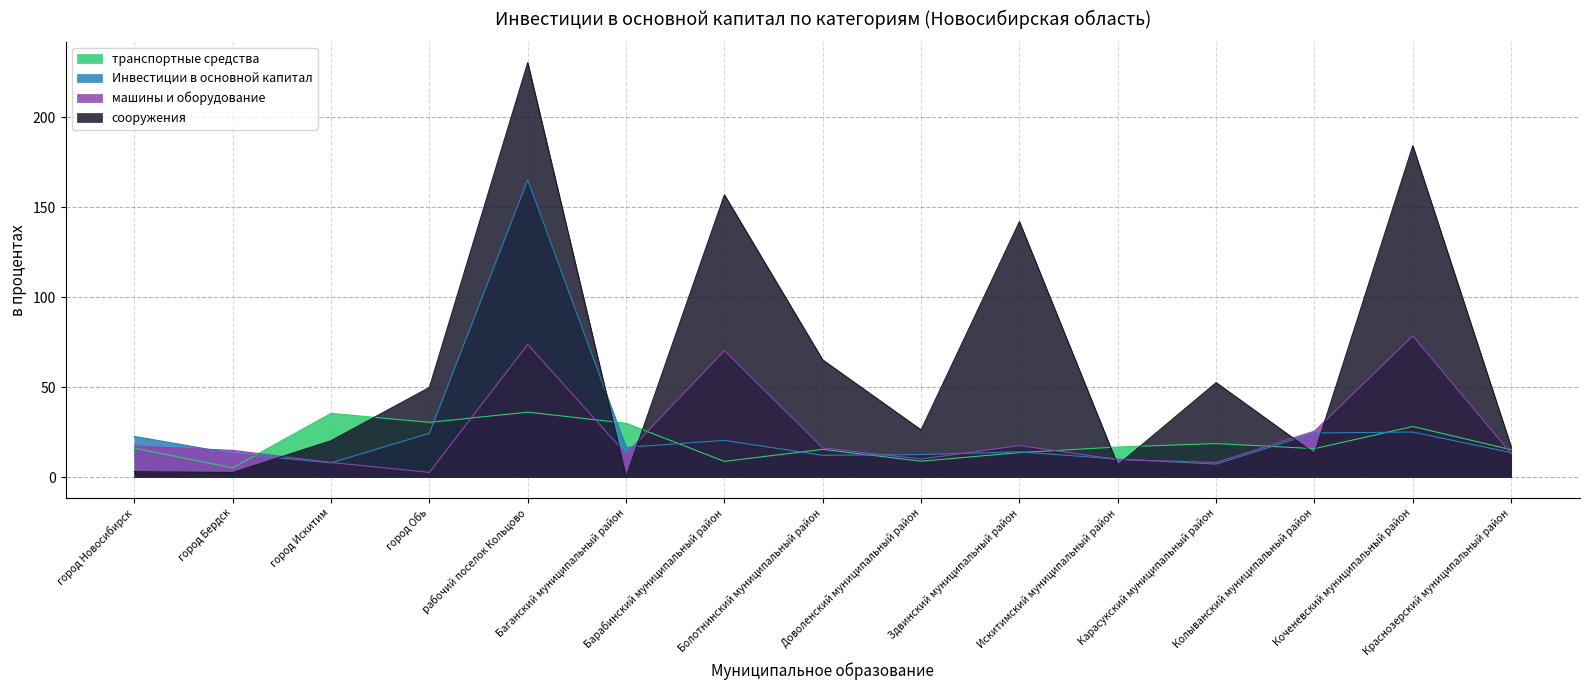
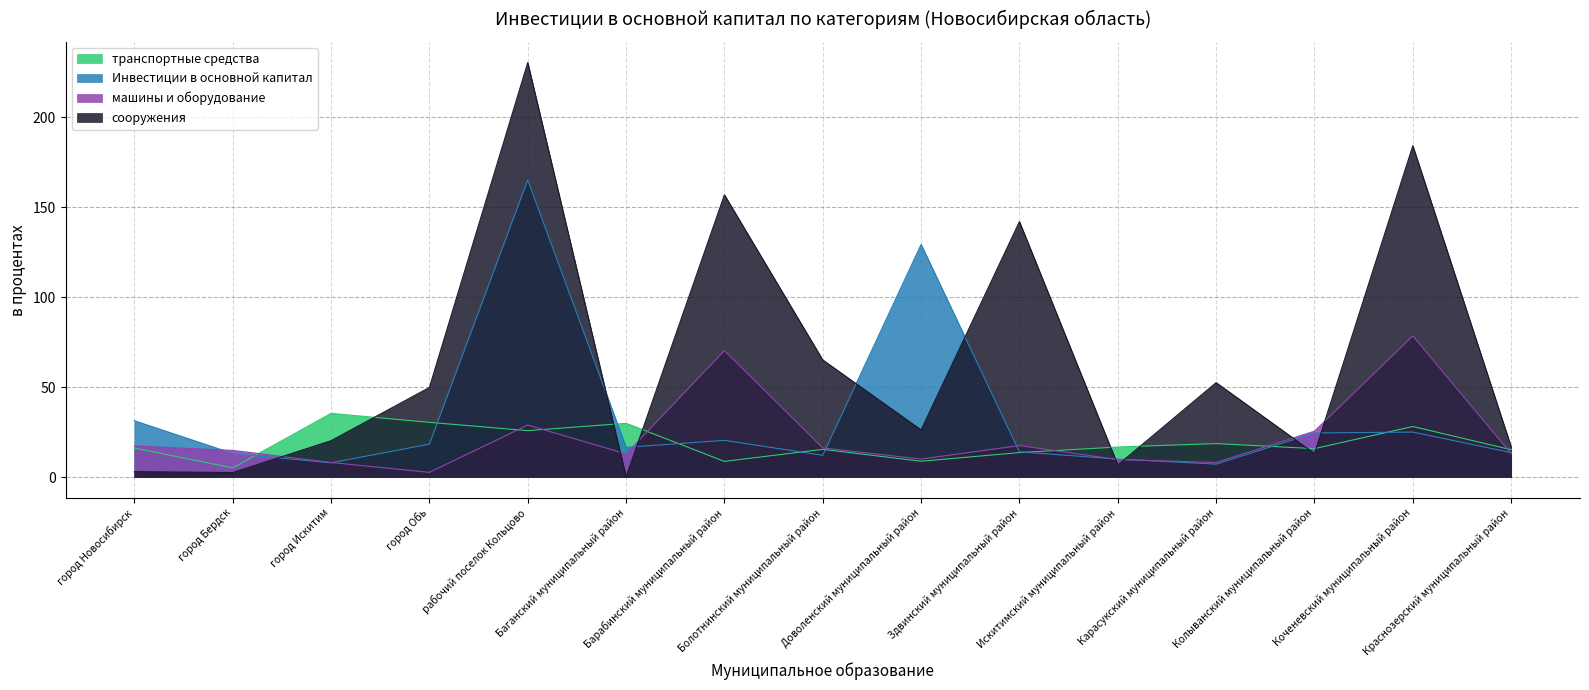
  {
    "транспортные средства": {
      "город Бердск": 5,
      "город Искитим": 35,
      "город Обь": 30,
-     "рабочий поселок Кольцово": 36,
+     "рабочий поселок Кольцово": 26,
      "Баганский муниципальный район": 30,
      "Барабинский муниципальный район": 9,
      "Искитимский муниципальный район": 17,
      "Карасукский муниципальный район": 19,
      "Колыванский муниципальный район": 16,
      "Коченевский муниципальный район": 28,
      "Краснозерский муниципальный район": 15
    },
    "Инвестиции в основной капитал": {
-     "город Новосибирск": 23,
+     "город Новосибирск": 31,
      "город Бердск": 13,
-     "город Обь": 24,
+     "город Обь": 18,
      "рабочий поселок Кольцово": 165,
      "Баганский муниципальный район": 17,
      "Барабинский муниципальный район": 20,
      "Болотнинский муниципальный район": 12,
-     "Доволенский муниципальный район": 13,
+     "Доволенский муниципальный район": 129,
      "Коченевский муниципальный район": 25
    },
    "машины и оборудование": {
      "город Бердск": 15,
      "город Обь": 3,
-     "рабочий поселок Кольцово": 74,
+     "рабочий поселок Кольцово": 29,
      "Баганский муниципальный район": 13,
      "Барабинский муниципальный район": 70,
      "Здвинский муниципальный район": 18,
      "Коченевский муниципальный район": 79
    },
    "сооружения": {
      "город Новосибирск": 3,
      "город Бердск": 3,
      "город Искитим": 20,
      "город Обь": 50,
      "рабочий поселок Кольцово": 230,
      "Баганский муниципальный район": 0,
      "Барабинский муниципальный район": 157,
      "Болотнинский муниципальный район": 65,
      "Доволенский муниципальный район": 26,
      "Здвинский муниципальный район": 142,
      "Искитимский муниципальный район": 7,
      "Карасукский муниципальный район": 53,
      "Колыванский муниципальный район": 13,
      "Коченевский муниципальный район": 184,
      "Краснозерский муниципальный район": 17
    }
  }
